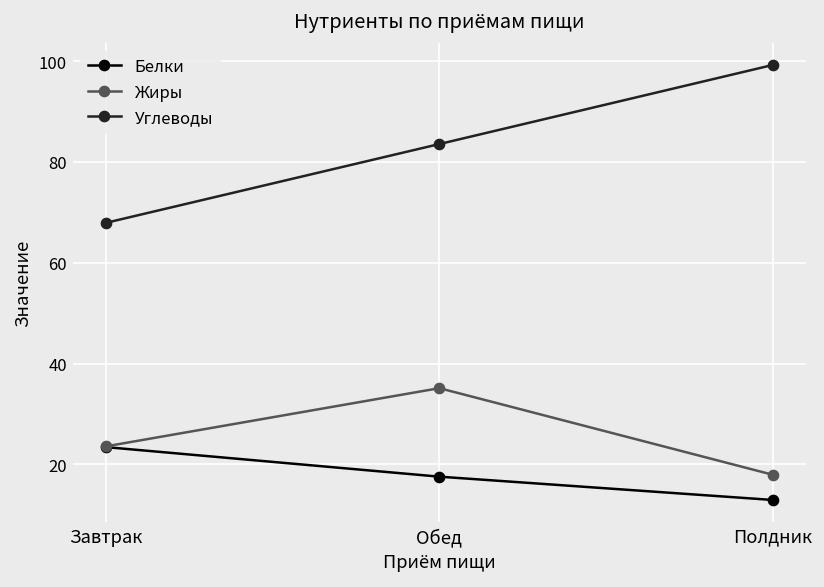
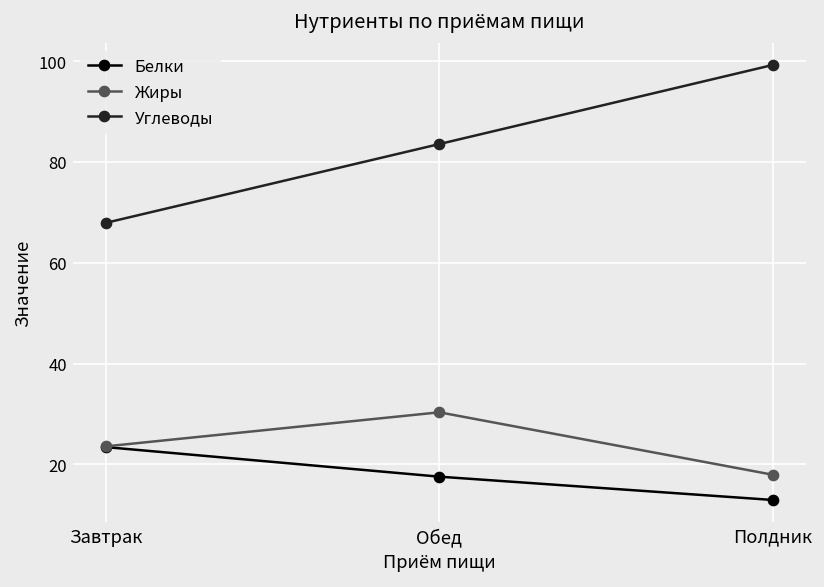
  {
    "Жиры": {
-     "Обед": 35,
+     "Обед": 30,
      "Полдник": 18
    }
  }
